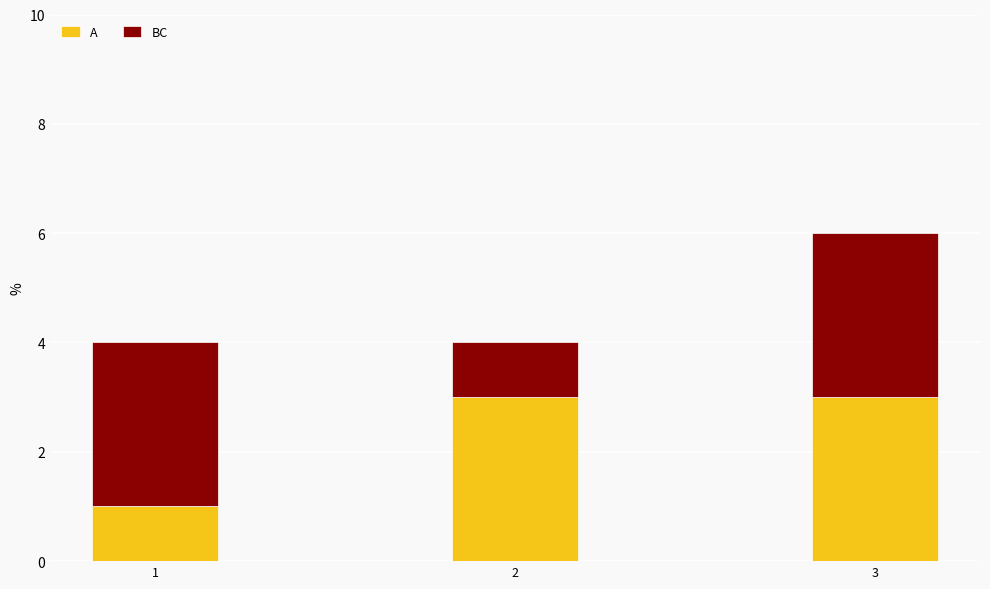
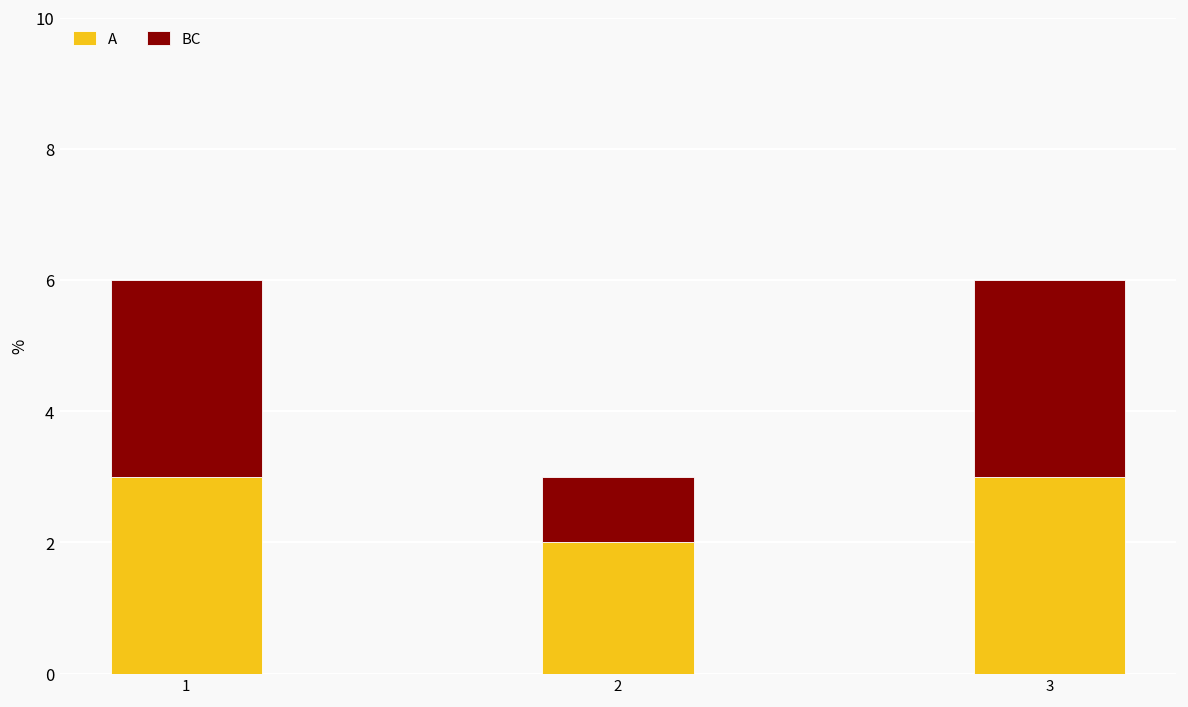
  {
    "A": {
-     "1": 1,
-     "2": 3,
+     "1": 3,
+     "2": 2,
      "3": 3
    },
    "BC": {
      "1": 3,
      "2": 1,
      "3": 3
    }
  }
